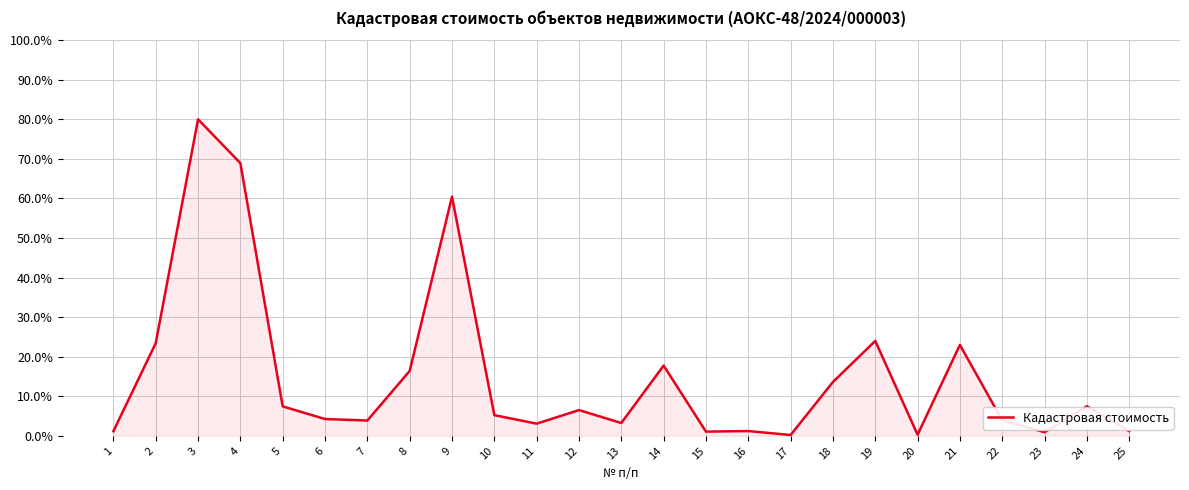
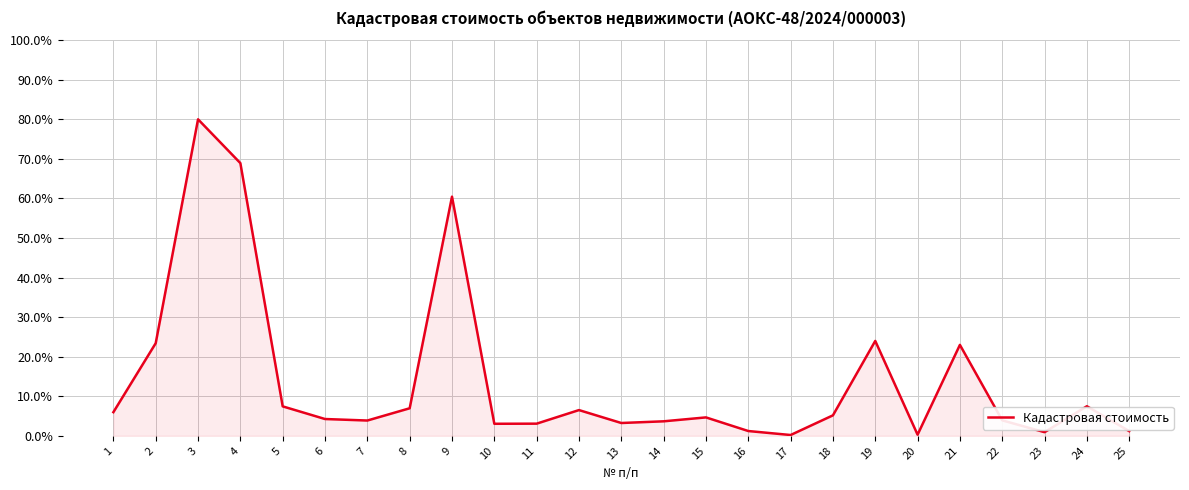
  {
-   "1": "1%",
+   "1": "6%",
    "2": "23%",
    "3": "80%",
    "4": "69%",
    "5": "7%",
    "6": "4%",
    "7": "4%",
-   "8": "16%",
+   "8": "7%",
    "9": "60%",
-   "10": "5%",
+   "10": "3%",
    "11": "3%",
    "12": "7%",
    "13": "3%",
-   "14": "18%",
-   "15": "1%",
+   "14": "4%",
+   "15": "5%",
    "16": "1%",
    "17": "0%",
-   "18": "14%",
+   "18": "5%",
    "19": "24%",
    "20": "0%",
    "21": "23%",
    "23": "1%",
    "24": "7%",
    "25": "1%"
  }
